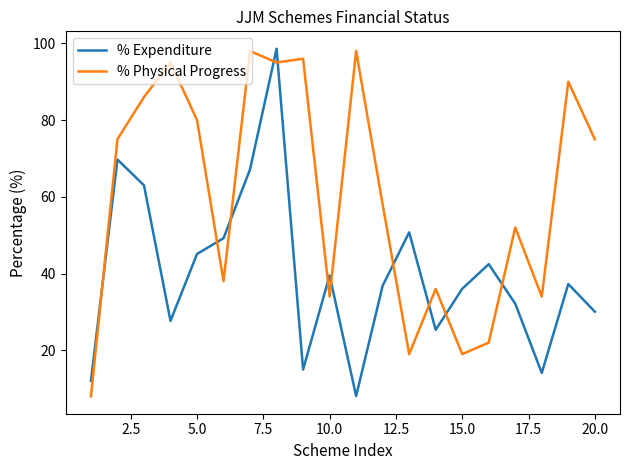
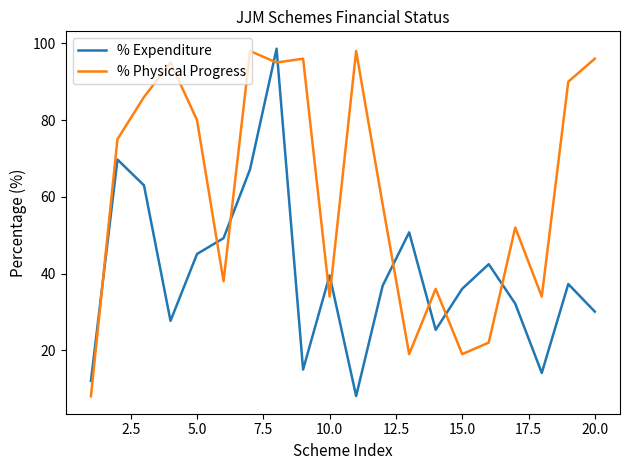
  {
    "% Expenditure": {
      "5.0": 45,
      "10.0": 40,
      "15.0": 36,
      "20.0": 30
    },
    "% Physical Progress": {
      "5.0": 80,
      "10.0": 34,
      "15.0": 19,
-     "20.0": 75
+     "20.0": 96
    }
  }
